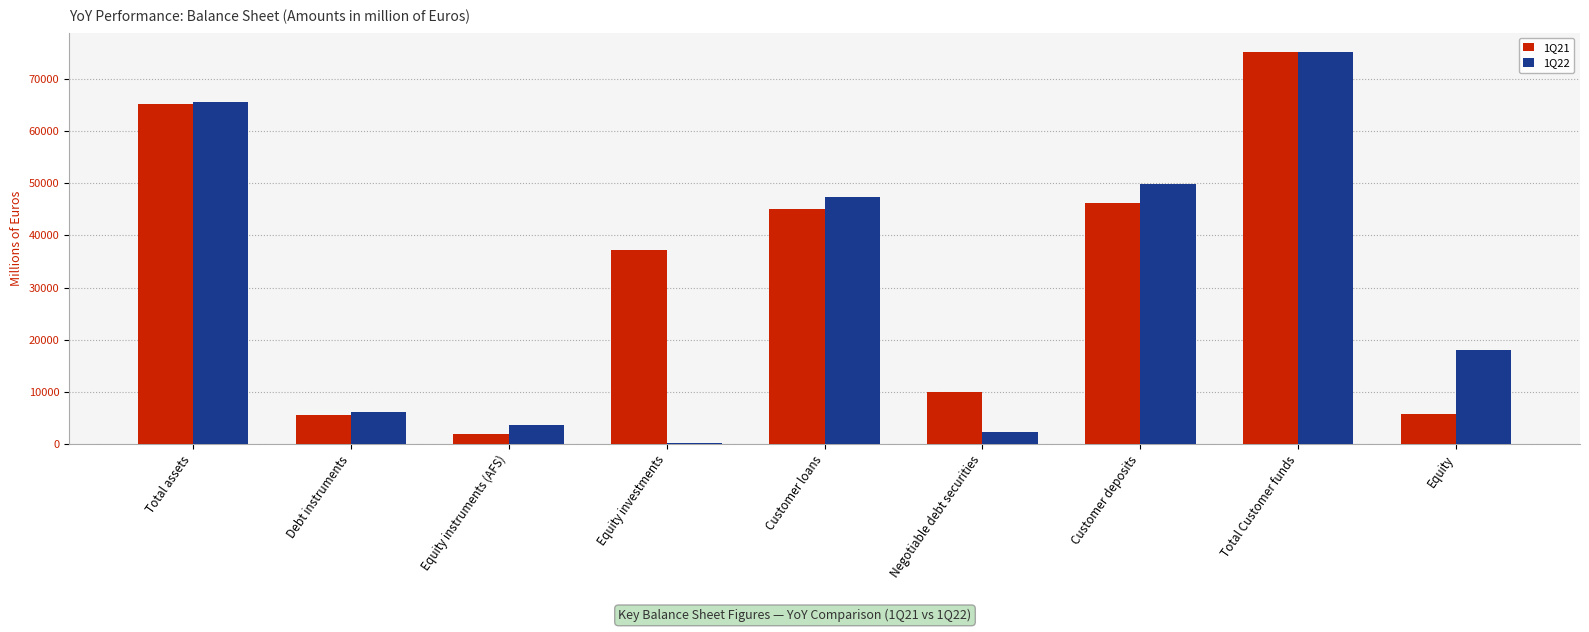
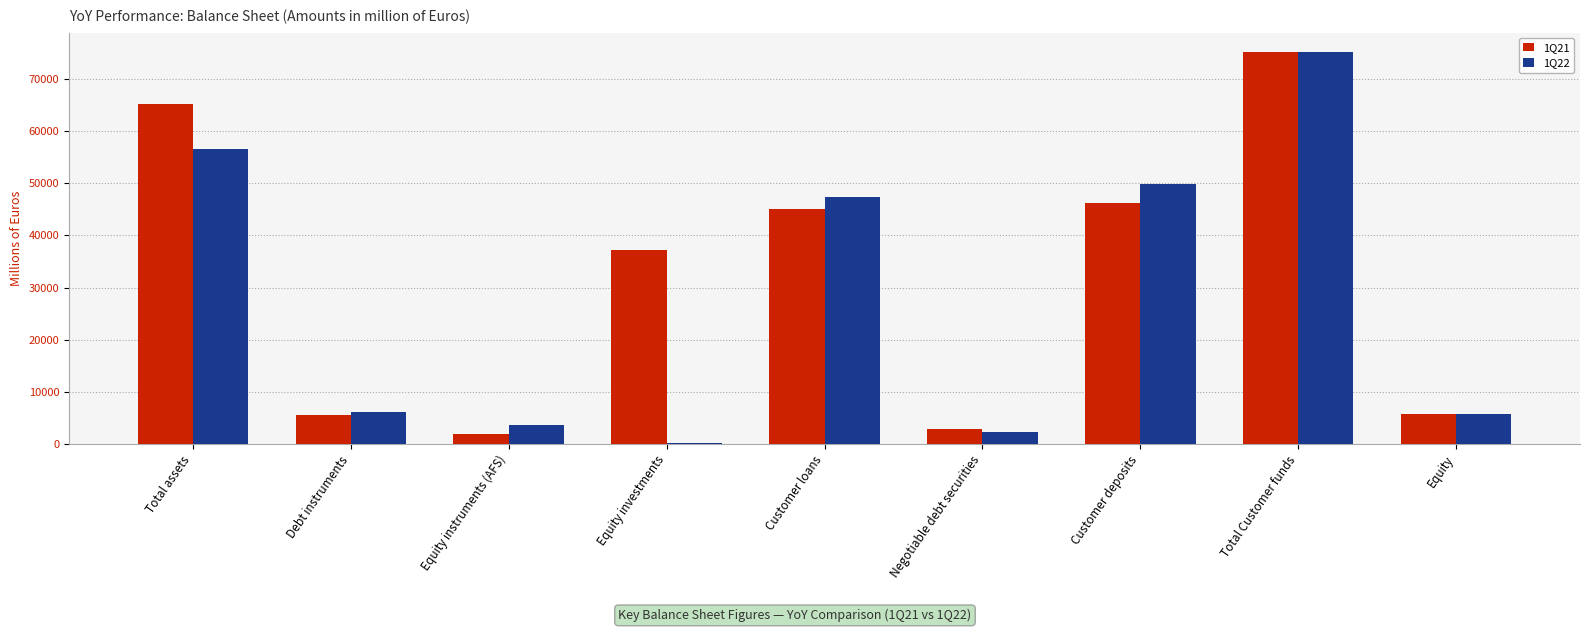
  {
    "1Q21": {
      "Total assets": 65000,
      "Debt instruments": 5000,
      "Equity instruments (AFS)": 2000,
      "Equity investments": 37000,
      "Customer loans": 45000,
-     "Negotiable debt securities": 10000,
+     "Negotiable debt securities": 3000,
      "Customer deposits": 46000,
      "Total Customer funds": 75000,
      "Equity": 6000
    },
    "1Q22": {
-     "Total assets": 66000,
+     "Total assets": 57000,
      "Debt instruments": 6000,
      "Equity instruments (AFS)": 4000,
      "Customer loans": 47000,
      "Negotiable debt securities": 2000,
      "Customer deposits": 50000,
      "Total Customer funds": 75000,
-     "Equity": 18000
+     "Equity": 6000
    }
  }
